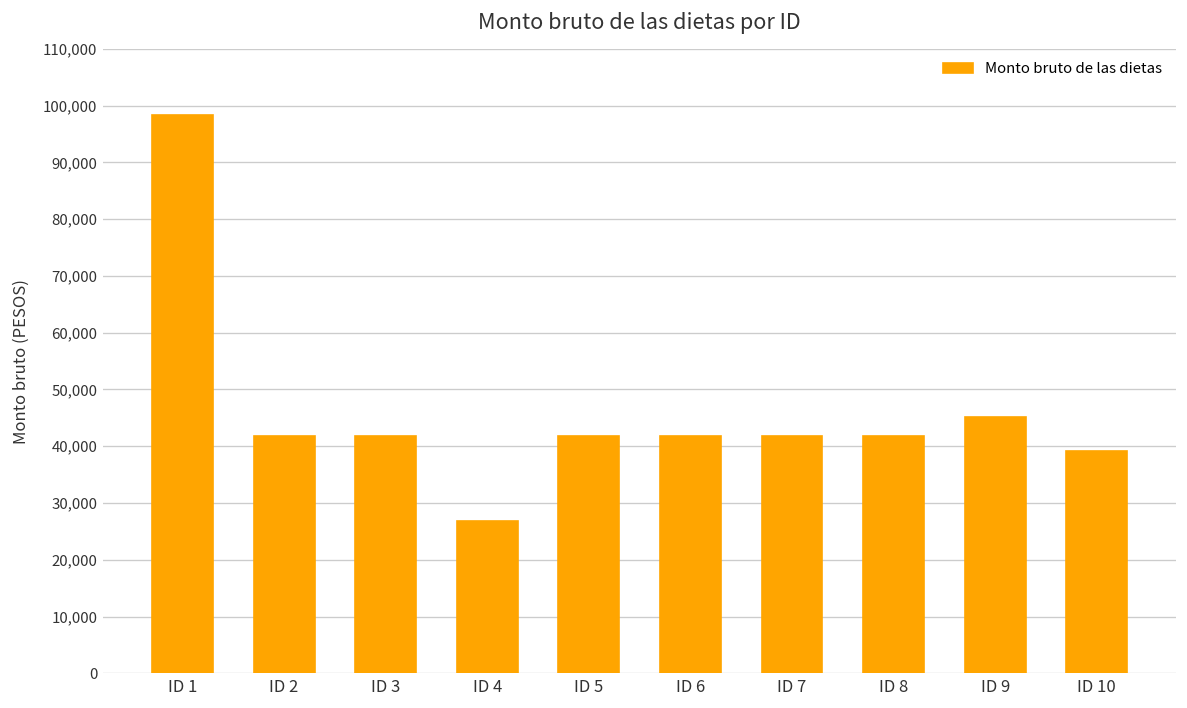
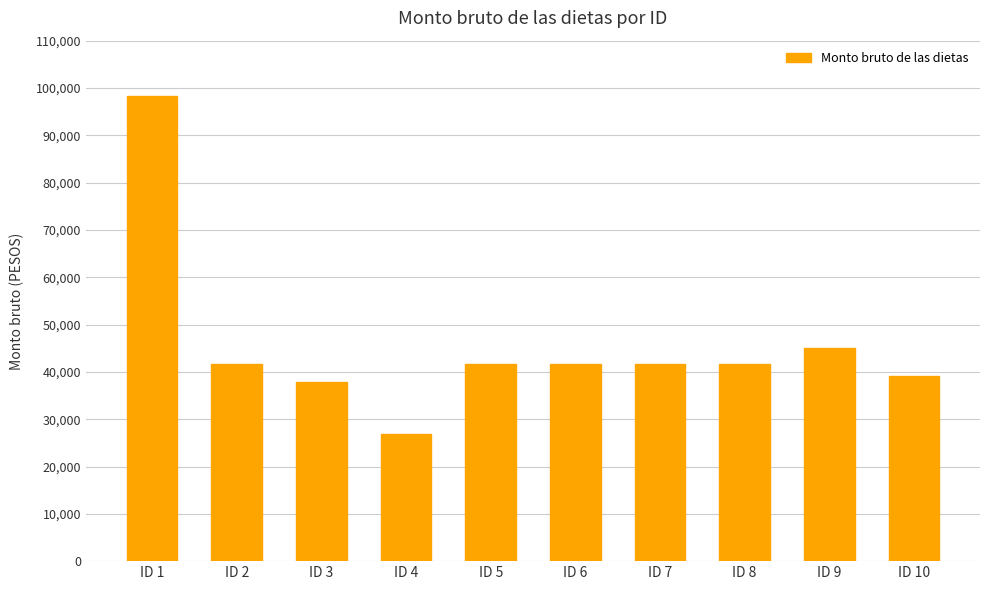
  {
    "ID 1": "98,000",
    "ID 2": "42,000",
-   "ID 3": "42,000",
+   "ID 3": "38,000",
    "ID 4": "27,000",
    "ID 5": "42,000",
    "ID 6": "42,000",
    "ID 7": "42,000",
    "ID 8": "42,000",
    "ID 9": "45,000",
    "ID 10": "39,000"
  }
